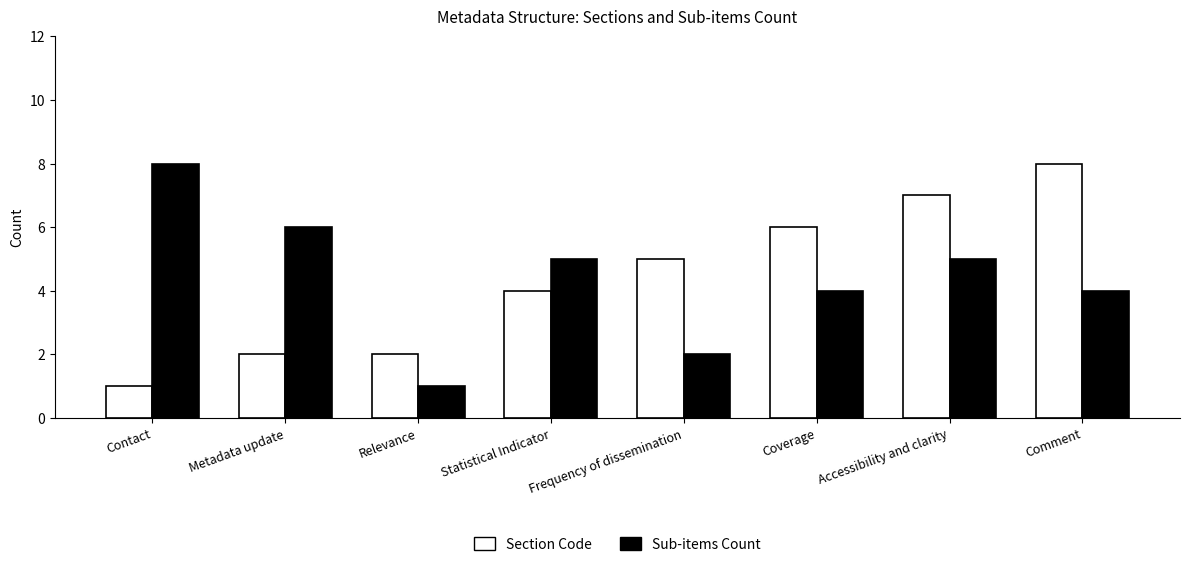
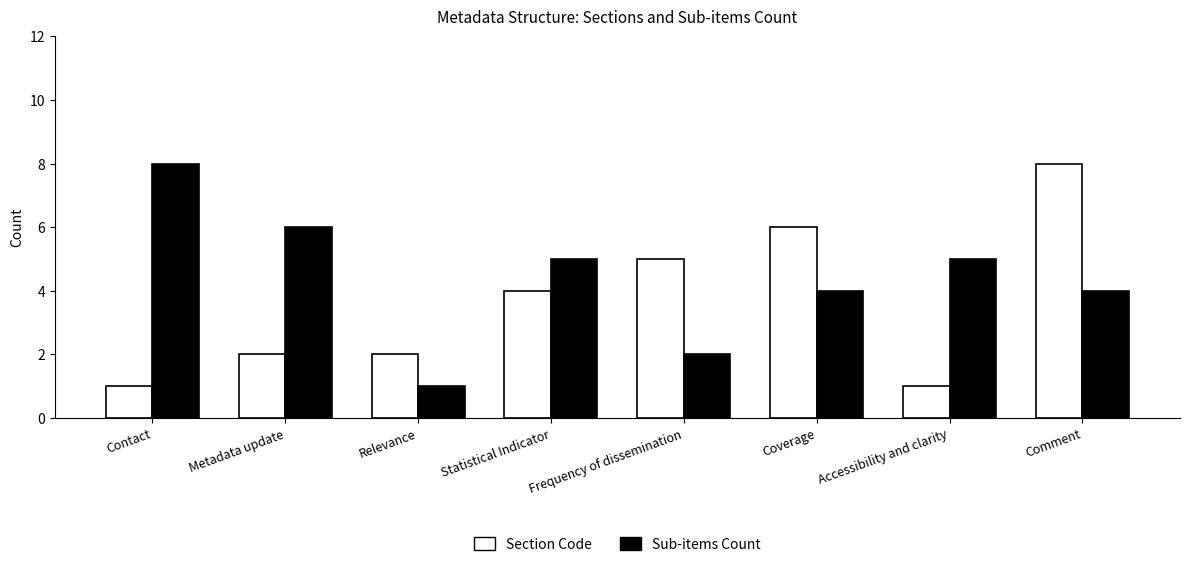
  {
    "Section Code": {
      "Contact": 1,
      "Metadata update": 2,
      "Relevance": 2,
      "Statistical Indicator": 4,
      "Frequency of dissemination": 5,
      "Coverage": 6,
-     "Accessibility and clarity": 7,
+     "Accessibility and clarity": 1,
      "Comment": 8
    },
    "Sub-items Count": {
      "Contact": 8,
      "Metadata update": 6,
      "Relevance": 1,
      "Statistical Indicator": 5,
      "Frequency of dissemination": 2,
      "Coverage": 4,
      "Accessibility and clarity": 5,
      "Comment": 4
    }
  }
